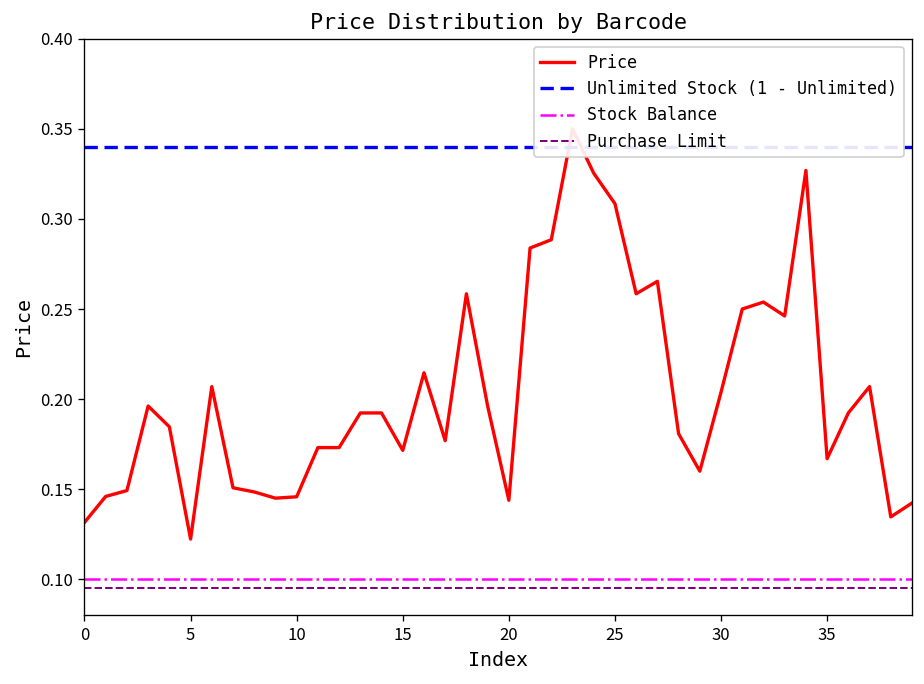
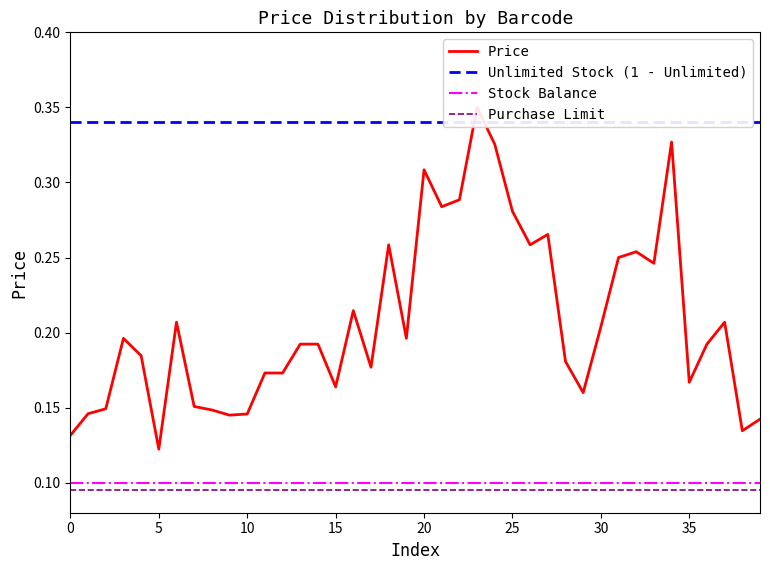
  {
    "Price": {
      "0": 0.132,
      "5": 0.122,
      "10": 0.146,
-     "15": 0.172,
-     "20": 0.144,
-     "25": 0.308,
+     "15": 0.164,
+     "20": 0.308,
+     "25": 0.281,
      "30": 0.204,
      "35": 0.167
    },
    "Unlimited Stock (1 - Unlimited)": {
      "0": 0.340,
      "5": 0.340,
      "10": 0.340,
      "15": 0.340,
      "20": 0.340
    },
    "Stock Balance": {
      "0": 0.100,
      "5": 0.100,
      "10": 0.100,
      "15": 0.100,
      "20": 0.100,
      "25": 0.100,
      "30": 0.100,
      "35": 0.100
    },
    "Purchase Limit": {
      "0": 0.095,
      "5": 0.095,
      "10": 0.095,
      "15": 0.095,
      "20": 0.095,
      "25": 0.095,
      "30": 0.095,
      "35": 0.095
    }
  }
